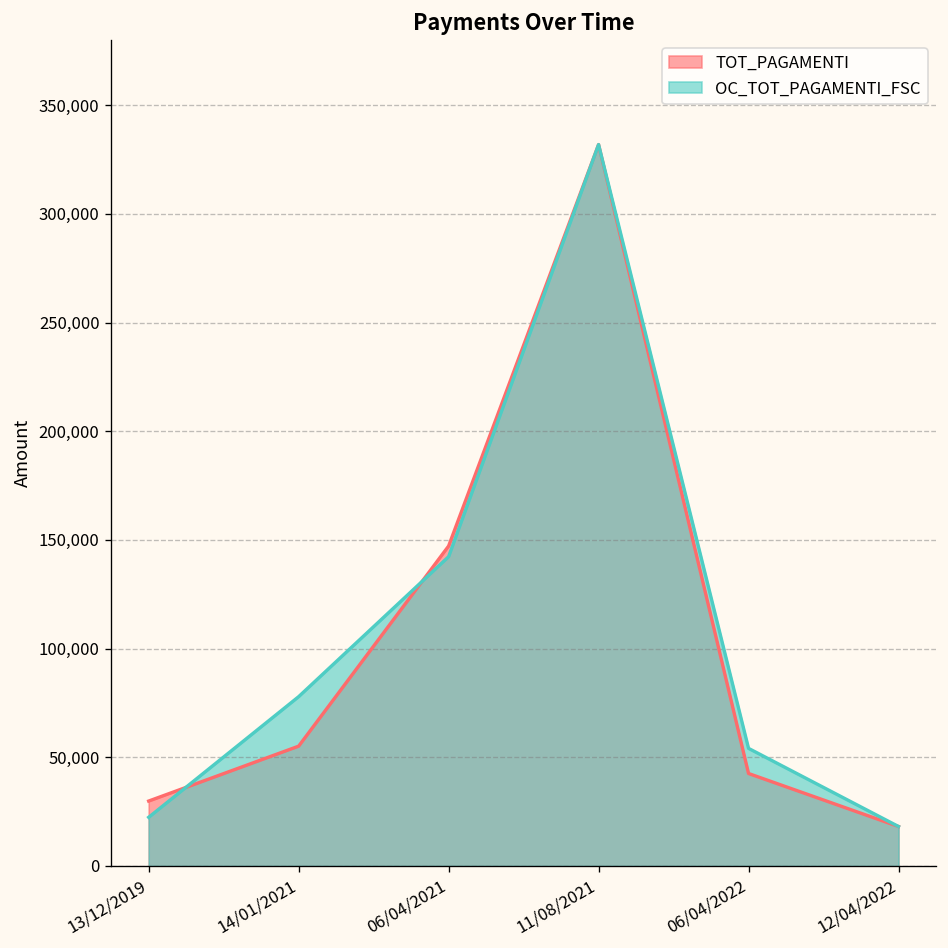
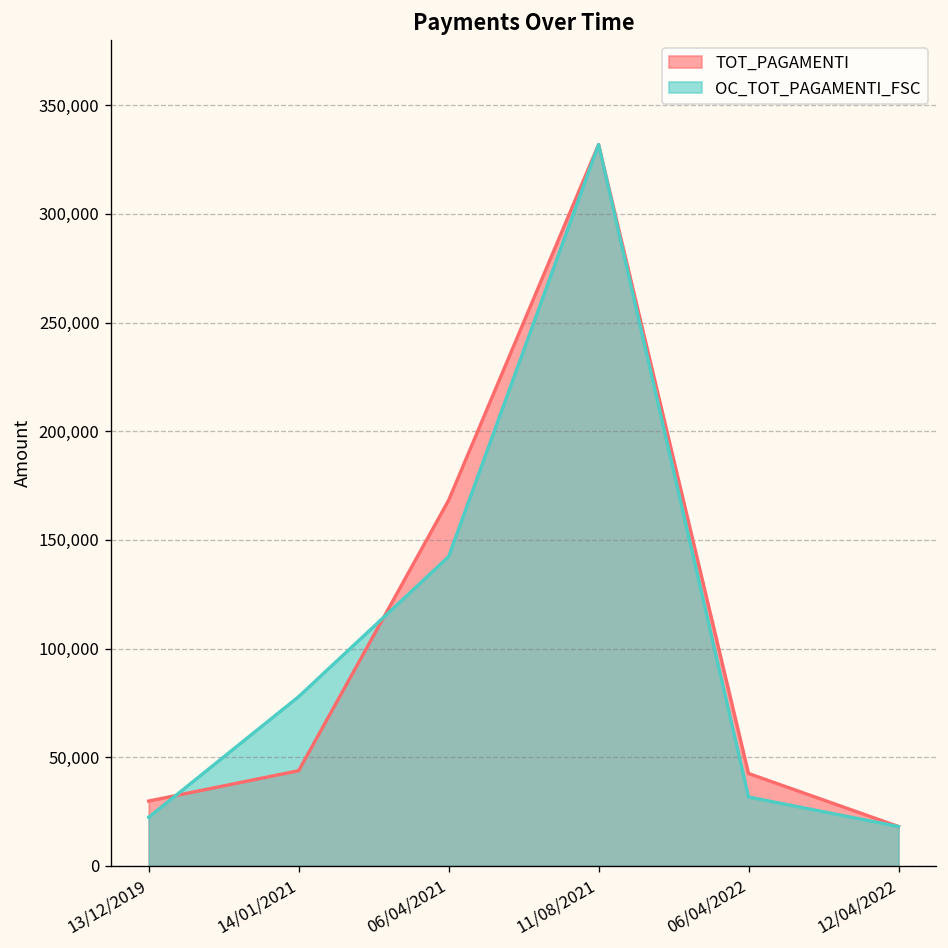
  {
    "TOT_PAGAMENTI": {
      "13/12/2019": "30,000",
-     "14/01/2021": "55,000",
-     "06/04/2021": "147,000",
+     "14/01/2021": "44,000",
+     "06/04/2021": "168,000",
      "06/04/2022": "43,000"
    },
    "OC_TOT_PAGAMENTI_FSC": {
      "13/12/2019": "22,000",
      "14/01/2021": "78,000",
      "06/04/2021": "142,000",
-     "06/04/2022": "54,000"
+     "06/04/2022": "32,000"
    }
  }
